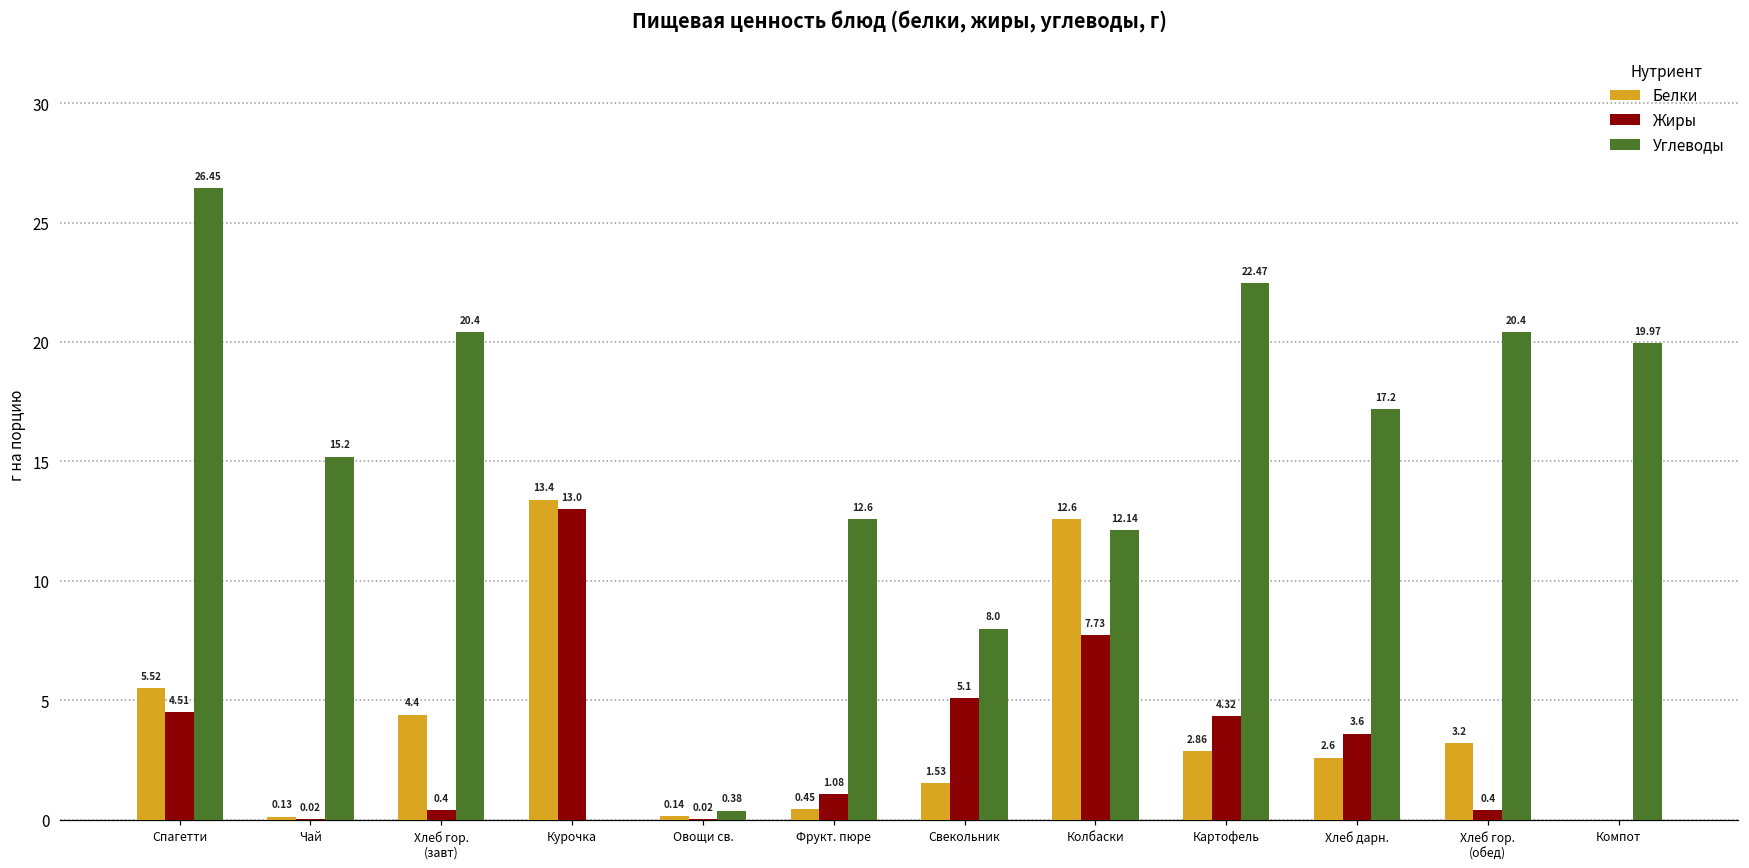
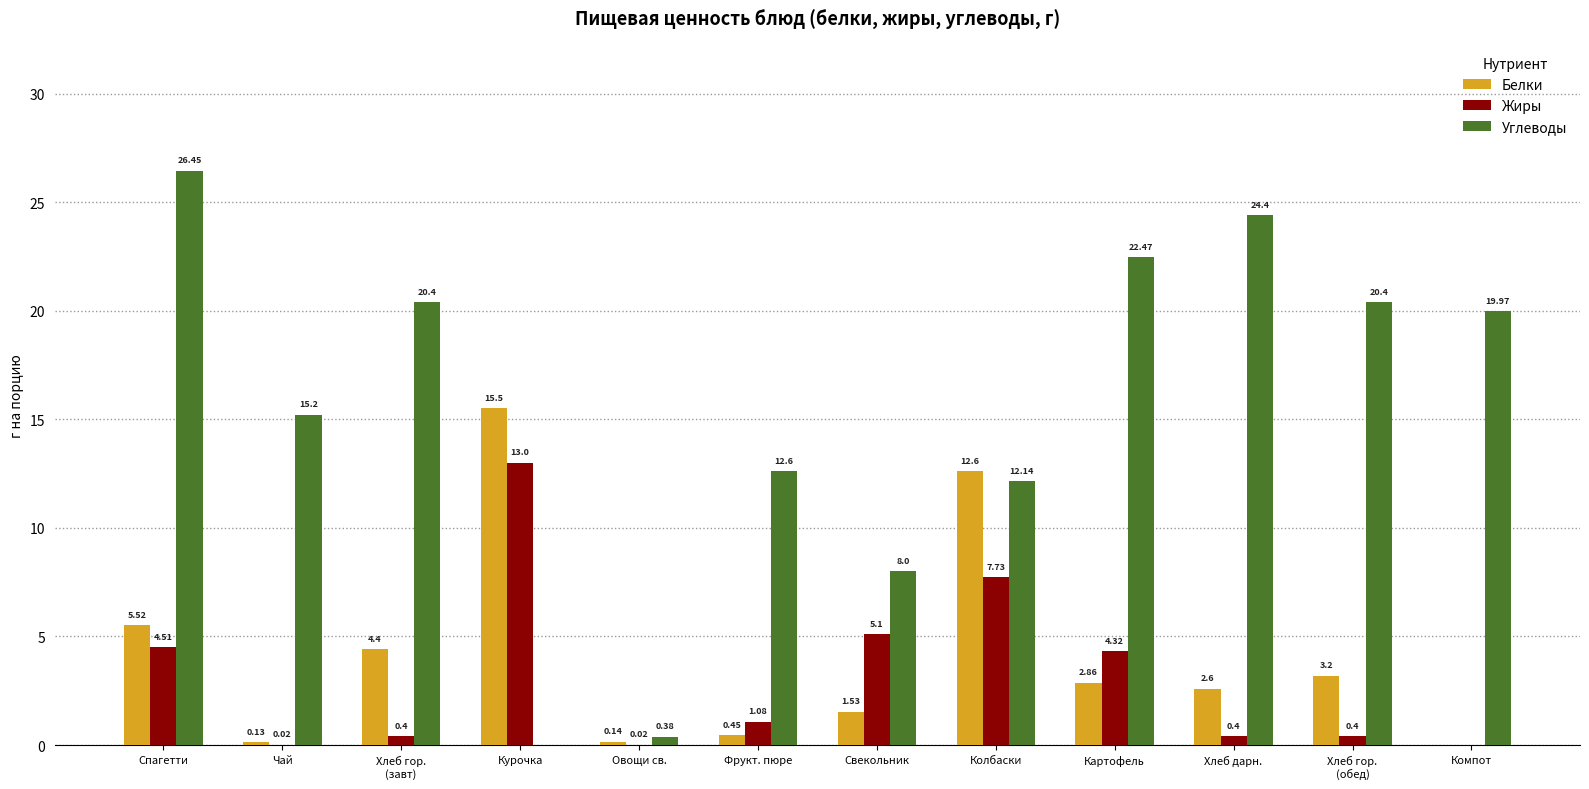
  {
    "Белки": {
      "Спагетти": 5.52,
      "Чай": 0.13,
      "Хлеб гор. (завт)": 4.4,
-     "Курочка": 13.4,
+     "Курочка": 15.5,
      "Овощи св.": 0.14,
      "Фрукт. пюре": 0.45,
      "Свекольник": 1.53,
      "Колбаски": 12.6,
      "Картофель": 2.86,
      "Хлеб дарн.": 2.6,
      "Хлеб гор. (обед)": 3.2
    },
    "Жиры": {
      "Спагетти": 4.51,
      "Чай": 0.02,
      "Хлеб гор. (завт)": 0.4,
      "Курочка": 13.0,
      "Овощи св.": 0.02,
      "Фрукт. пюре": 1.08,
      "Свекольник": 5.1,
      "Колбаски": 7.73,
      "Картофель": 4.32,
-     "Хлеб дарн.": 3.6,
+     "Хлеб дарн.": 0.4,
      "Хлеб гор. (обед)": 0.4
    },
    "Углеводы": {
      "Спагетти": 26.45,
      "Чай": 15.2,
      "Хлеб гор. (завт)": 20.4,
      "Овощи св.": 0.38,
      "Фрукт. пюре": 12.6,
      "Свекольник": 8.0,
      "Колбаски": 12.14,
      "Картофель": 22.47,
-     "Хлеб дарн.": 17.2,
+     "Хлеб дарн.": 24.4,
      "Хлеб гор. (обед)": 20.4,
      "Компот": 19.97
    }
  }
